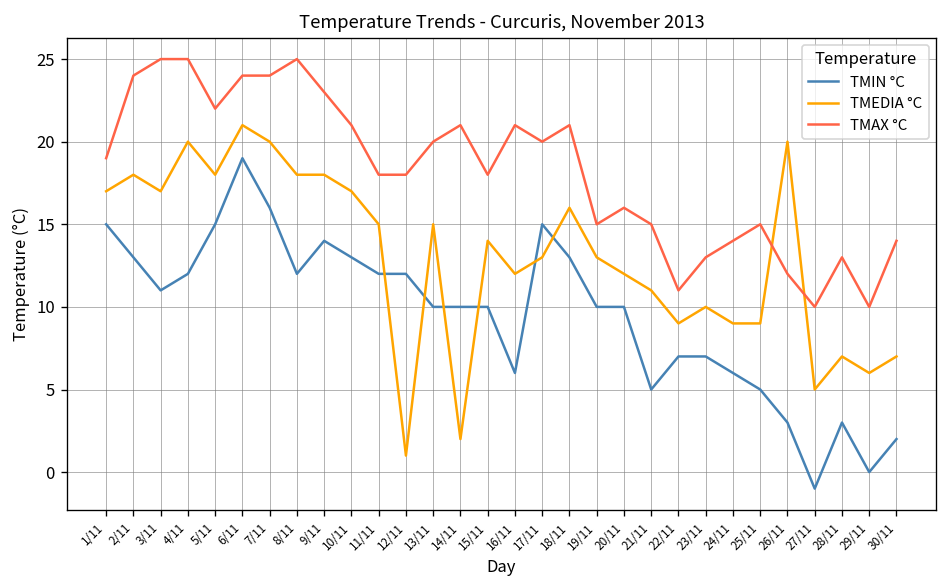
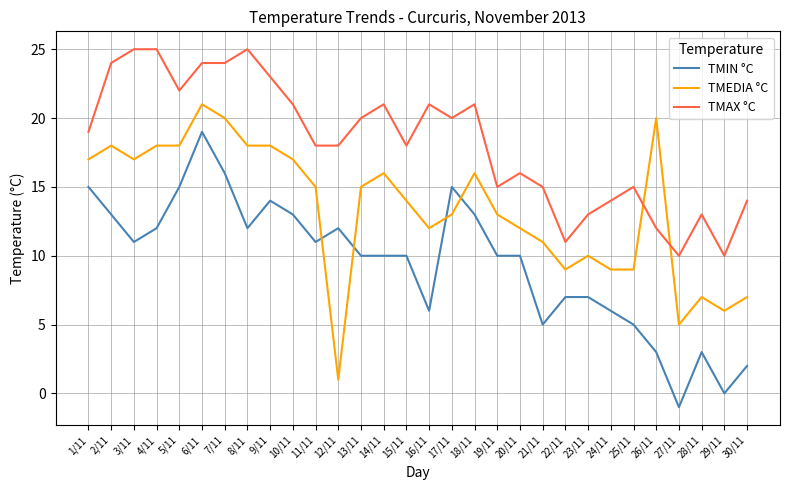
  {
    "TMIN °C": {
      "1/11": 15,
      "2/11": 13,
      "3/11": 11,
      "4/11": 12,
      "5/11": 15,
      "6/11": 19,
      "7/11": 16,
      "8/11": 12,
      "9/11": 14,
      "10/11": 13,
-     "11/11": 12,
+     "11/11": 11,
      "12/11": 12,
      "13/11": 10,
      "14/11": 10,
      "15/11": 10,
      "16/11": 6,
      "17/11": 15,
      "18/11": 13,
      "19/11": 10,
      "20/11": 10,
      "21/11": 5,
      "22/11": 7,
      "23/11": 7,
      "24/11": 6,
      "25/11": 5,
      "26/11": 3,
      "27/11": -1,
      "28/11": 3,
      "29/11": 0,
      "30/11": 2
    },
    "TMEDIA °C": {
      "1/11": 17,
      "2/11": 18,
      "3/11": 17,
-     "4/11": 20,
+     "4/11": 18,
      "5/11": 18,
      "6/11": 21,
      "7/11": 20,
      "8/11": 18,
      "9/11": 18,
      "10/11": 17,
      "11/11": 15,
      "12/11": 1,
      "13/11": 15,
-     "14/11": 2,
+     "14/11": 16,
      "15/11": 14,
      "16/11": 12,
      "17/11": 13,
      "18/11": 16,
      "19/11": 13,
      "20/11": 12,
      "21/11": 11,
      "22/11": 9,
      "23/11": 10,
      "24/11": 9,
      "25/11": 9,
      "26/11": 20,
      "27/11": 5,
      "28/11": 7,
      "29/11": 6,
      "30/11": 7
    },
    "TMAX °C": {
      "1/11": 19,
      "2/11": 24,
      "3/11": 25,
      "4/11": 25,
      "5/11": 22,
      "6/11": 24,
      "7/11": 24,
      "8/11": 25,
      "9/11": 23,
      "10/11": 21,
      "11/11": 18,
      "12/11": 18,
      "13/11": 20,
      "14/11": 21,
      "15/11": 18,
      "16/11": 21,
      "17/11": 20,
      "18/11": 21,
      "19/11": 15,
      "20/11": 16,
      "21/11": 15,
      "22/11": 11,
      "23/11": 13,
      "24/11": 14,
      "25/11": 15,
      "26/11": 12,
      "27/11": 10,
      "28/11": 13,
      "29/11": 10,
      "30/11": 14
    }
  }
